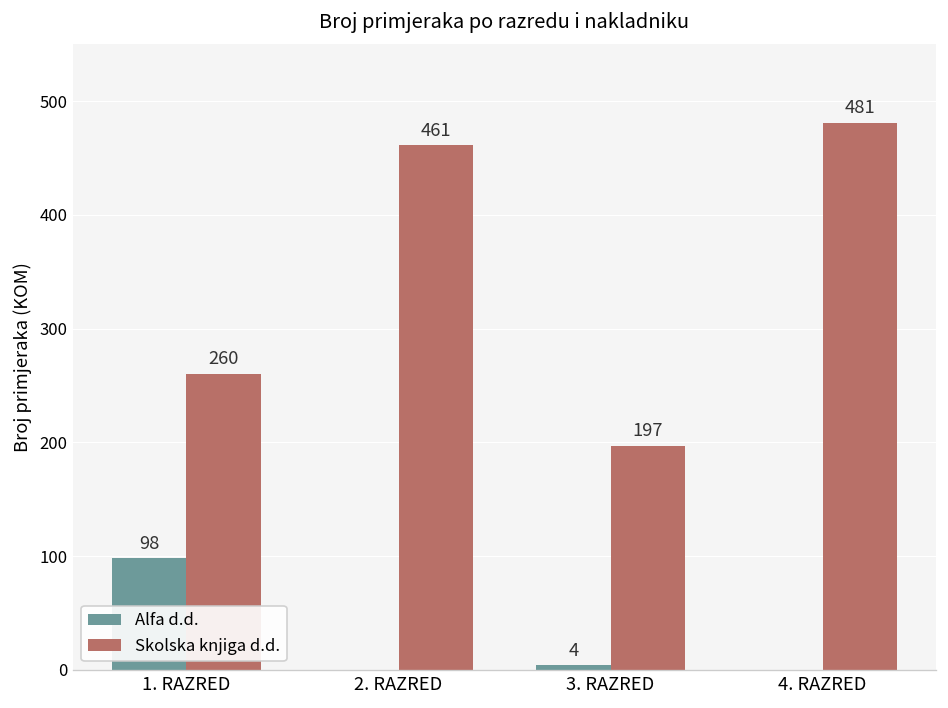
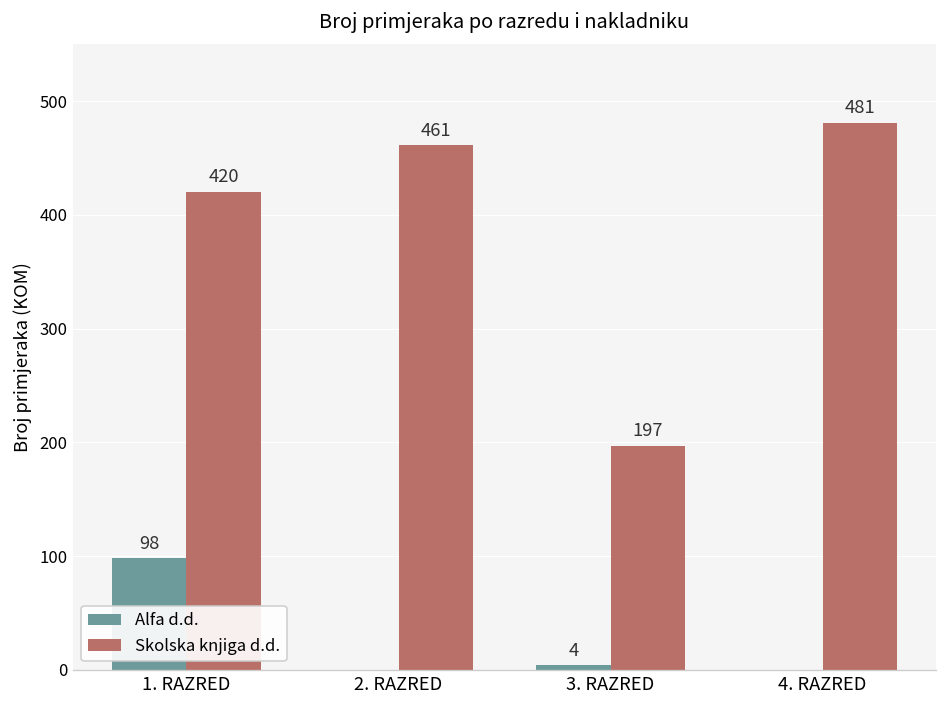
  {
    "Alfa d.d.": {
      "1. RAZRED": 98,
      "3. RAZRED": 4
    },
    "Skolska knjiga d.d.": {
-     "1. RAZRED": 260,
+     "1. RAZRED": 420,
      "2. RAZRED": 461,
      "3. RAZRED": 197,
      "4. RAZRED": 481
    }
  }
